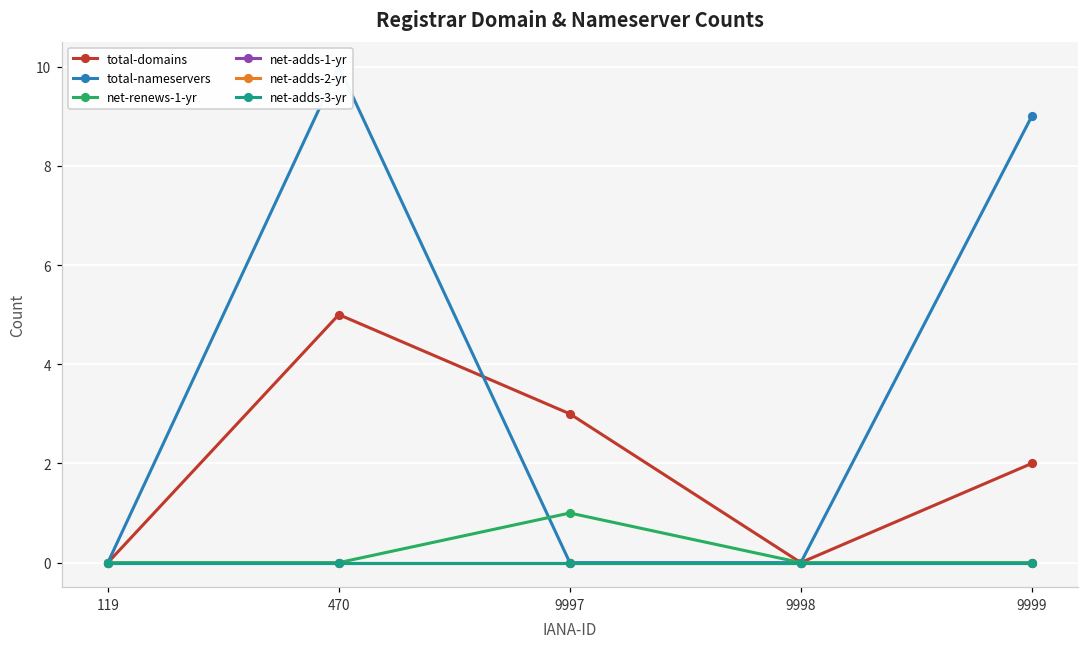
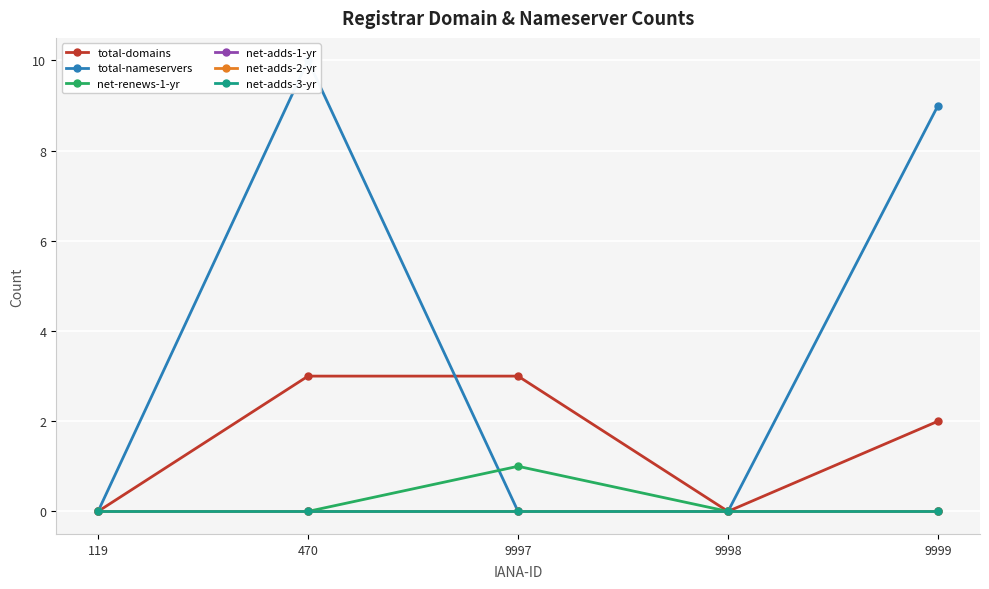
  {
    "total-domains": {
-     "470": 5,
+     "470": 3,
      "9997": 3,
      "9999": 2
    },
    "total-nameservers": {
      "9999": 9
    }
  }
